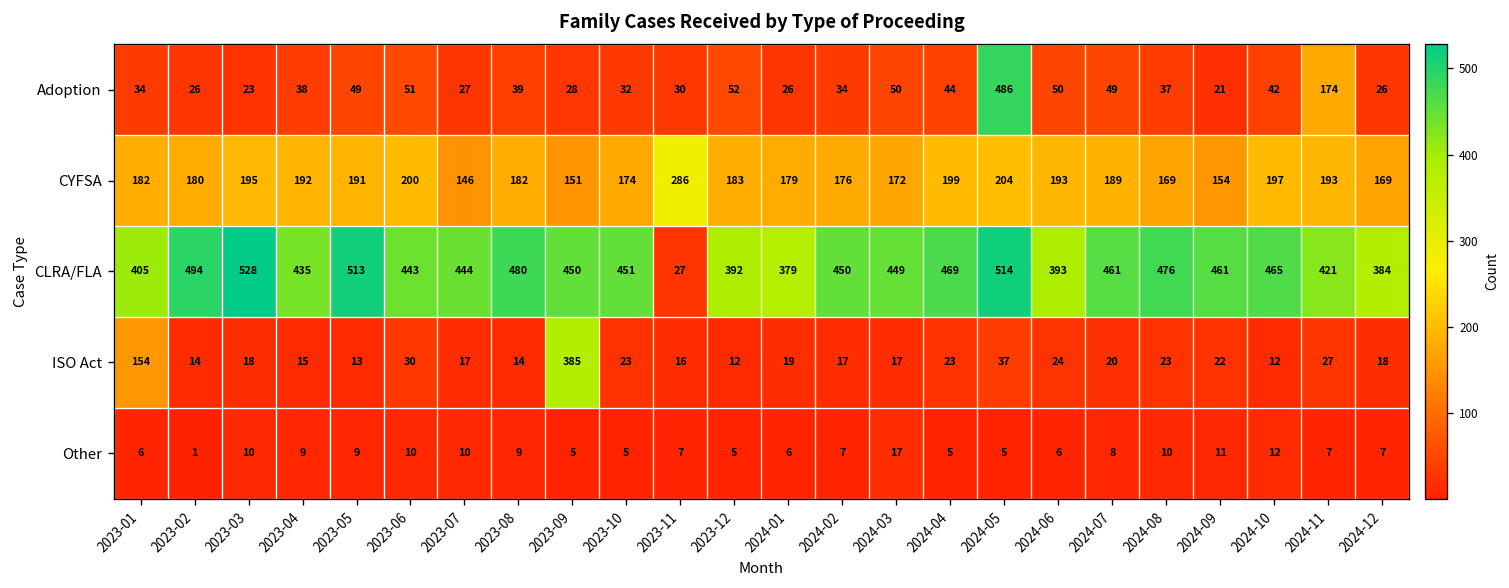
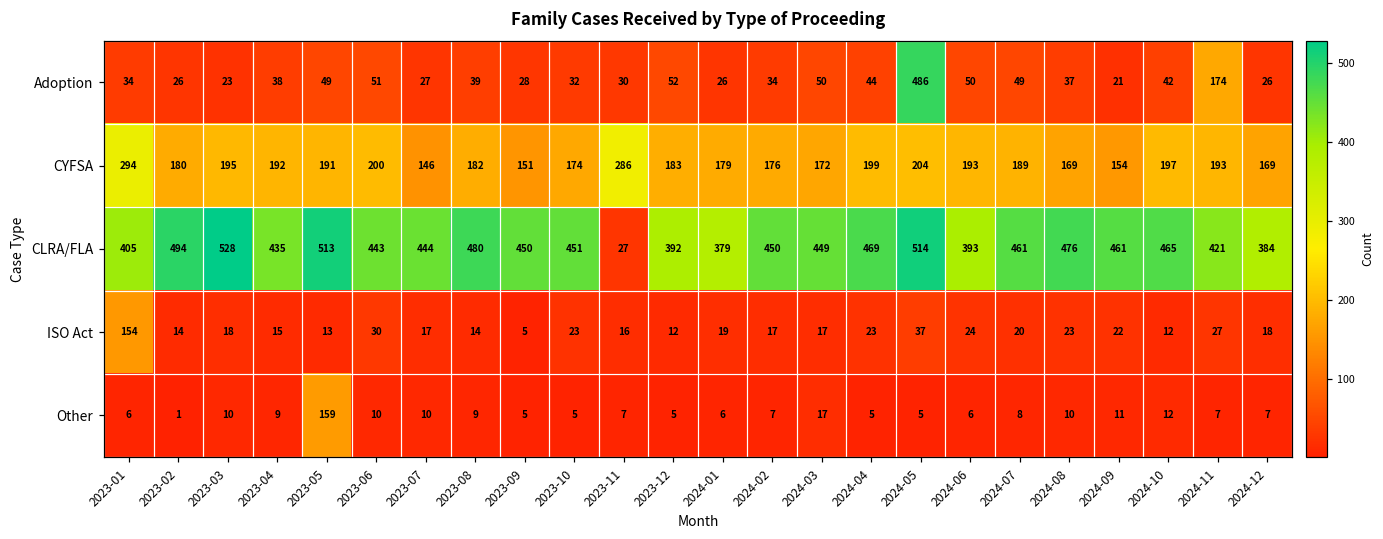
  {
    "Adoption": {
      "2023-01": 34,
      "2023-02": 26,
      "2023-03": 23,
      "2023-04": 38,
      "2023-05": 49,
      "2023-06": 51,
      "2023-07": 27,
      "2023-08": 39,
      "2023-09": 28,
      "2023-10": 32,
      "2023-11": 30,
      "2023-12": 52,
      "2024-01": 26,
      "2024-02": 34,
      "2024-03": 50,
      "2024-04": 44,
      "2024-05": 486,
      "2024-06": 50,
      "2024-07": 49,
      "2024-08": 37,
      "2024-09": 21,
      "2024-10": 42,
      "2024-11": 174,
      "2024-12": 26
    },
    "CYFSA": {
-     "2023-01": 182,
+     "2023-01": 294,
      "2023-02": 180,
      "2023-03": 195,
      "2023-04": 192,
      "2023-05": 191,
      "2023-06": 200,
      "2023-07": 146,
      "2023-08": 182,
      "2023-09": 151,
      "2023-10": 174,
      "2023-11": 286,
      "2023-12": 183,
      "2024-01": 179,
      "2024-02": 176,
      "2024-03": 172,
      "2024-04": 199,
      "2024-05": 204,
      "2024-06": 193,
      "2024-07": 189,
      "2024-08": 169,
      "2024-09": 154,
      "2024-10": 197,
      "2024-11": 193,
      "2024-12": 169
    },
    "CLRA/FLA": {
      "2023-01": 405,
      "2023-02": 494,
      "2023-03": 528,
      "2023-04": 435,
      "2023-05": 513,
      "2023-06": 443,
      "2023-07": 444,
      "2023-08": 480,
      "2023-09": 450,
      "2023-10": 451,
      "2023-11": 27,
      "2023-12": 392,
      "2024-01": 379,
      "2024-02": 450,
      "2024-03": 449,
      "2024-04": 469,
      "2024-05": 514,
      "2024-06": 393,
      "2024-07": 461,
      "2024-08": 476,
      "2024-09": 461,
      "2024-10": 465,
      "2024-11": 421,
      "2024-12": 384
    },
    "ISO Act": {
      "2023-01": 154,
      "2023-02": 14,
      "2023-03": 18,
      "2023-04": 15,
      "2023-05": 13,
      "2023-06": 30,
      "2023-07": 17,
      "2023-08": 14,
-     "2023-09": 385,
+     "2023-09": 5,
      "2023-10": 23,
      "2023-11": 16,
      "2023-12": 12,
      "2024-01": 19,
      "2024-02": 17,
      "2024-03": 17,
      "2024-04": 23,
      "2024-05": 37,
      "2024-06": 24,
      "2024-07": 20,
      "2024-08": 23,
      "2024-09": 22,
      "2024-10": 12,
      "2024-11": 27,
      "2024-12": 18
    },
    "Other": {
      "2023-01": 6,
      "2023-02": 1,
      "2023-03": 10,
      "2023-04": 9,
-     "2023-05": 9,
+     "2023-05": 159,
      "2023-06": 10,
      "2023-07": 10,
      "2023-08": 9,
      "2023-09": 5,
      "2023-10": 5,
      "2023-11": 7,
      "2023-12": 5,
      "2024-01": 6,
      "2024-02": 7,
      "2024-03": 17,
      "2024-04": 5,
      "2024-05": 5,
      "2024-06": 6,
      "2024-07": 8,
      "2024-08": 10,
      "2024-09": 11,
      "2024-10": 12,
      "2024-11": 7,
      "2024-12": 7
    }
  }
